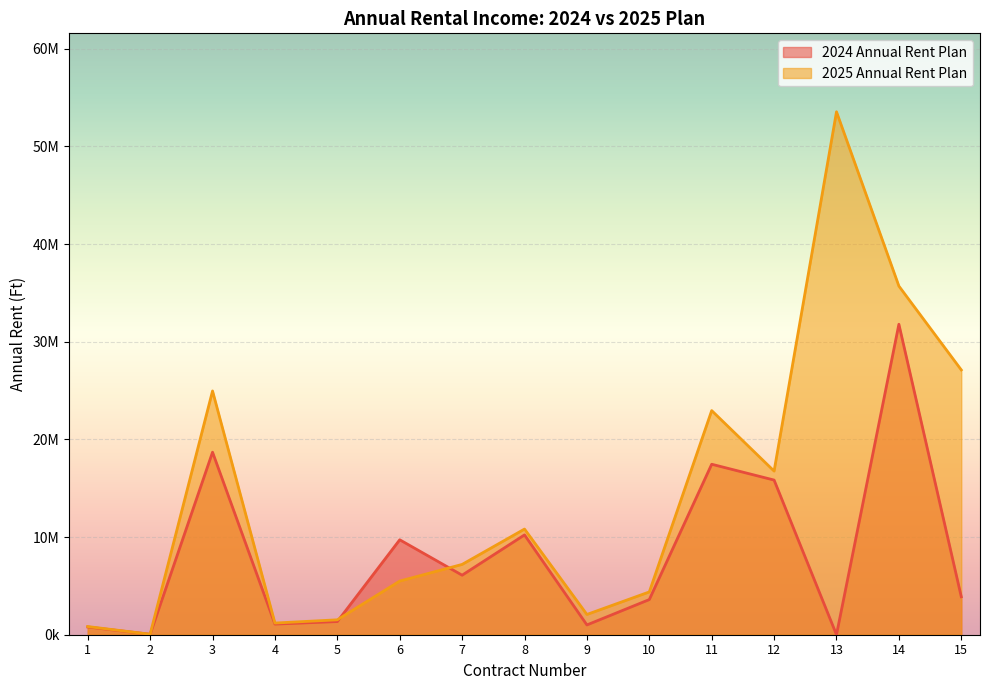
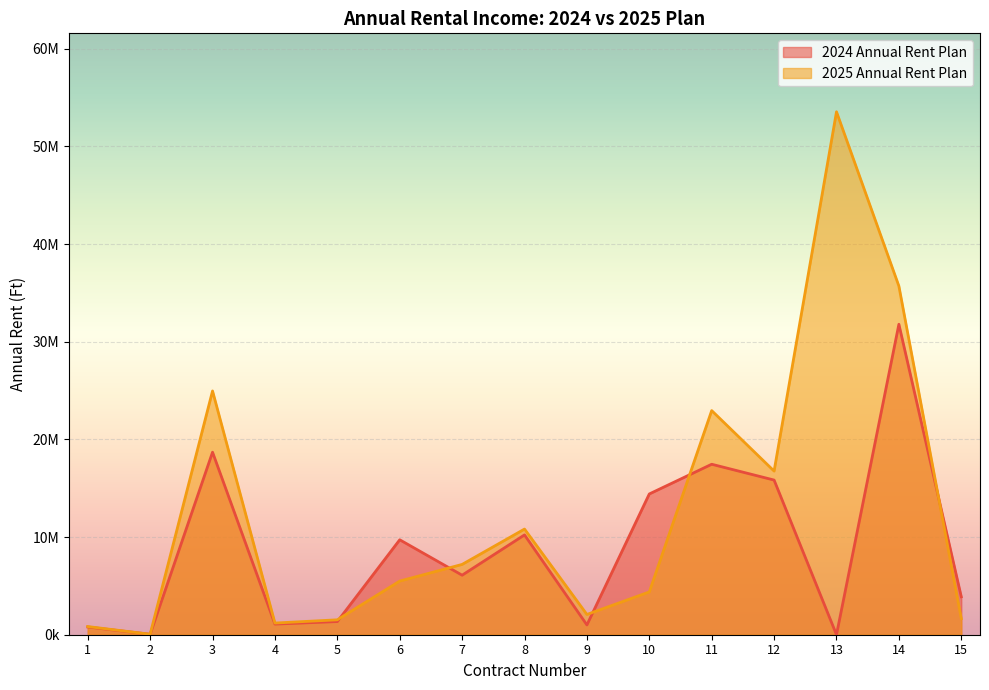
  {
    "2024 Annual Rent Plan": {
      "3": 19000000,
      "6": 10000000,
      "7": 6000000,
      "8": 10000000,
      "9": 1000000,
-     "10": 4000000,
+     "10": 14000000,
      "11": 17000000,
      "12": 16000000,
      "13": 0,
      "14": 32000000,
      "15": 4000000
    },
    "2025 Annual Rent Plan": {
      "3": 25000000,
      "6": 5000000,
      "7": 7000000,
      "8": 11000000,
      "9": 2000000,
      "10": 4000000,
      "11": 23000000,
      "12": 17000000,
      "13": 54000000,
      "14": 36000000,
-     "15": 27000000
+     "15": 2000000
    }
  }
